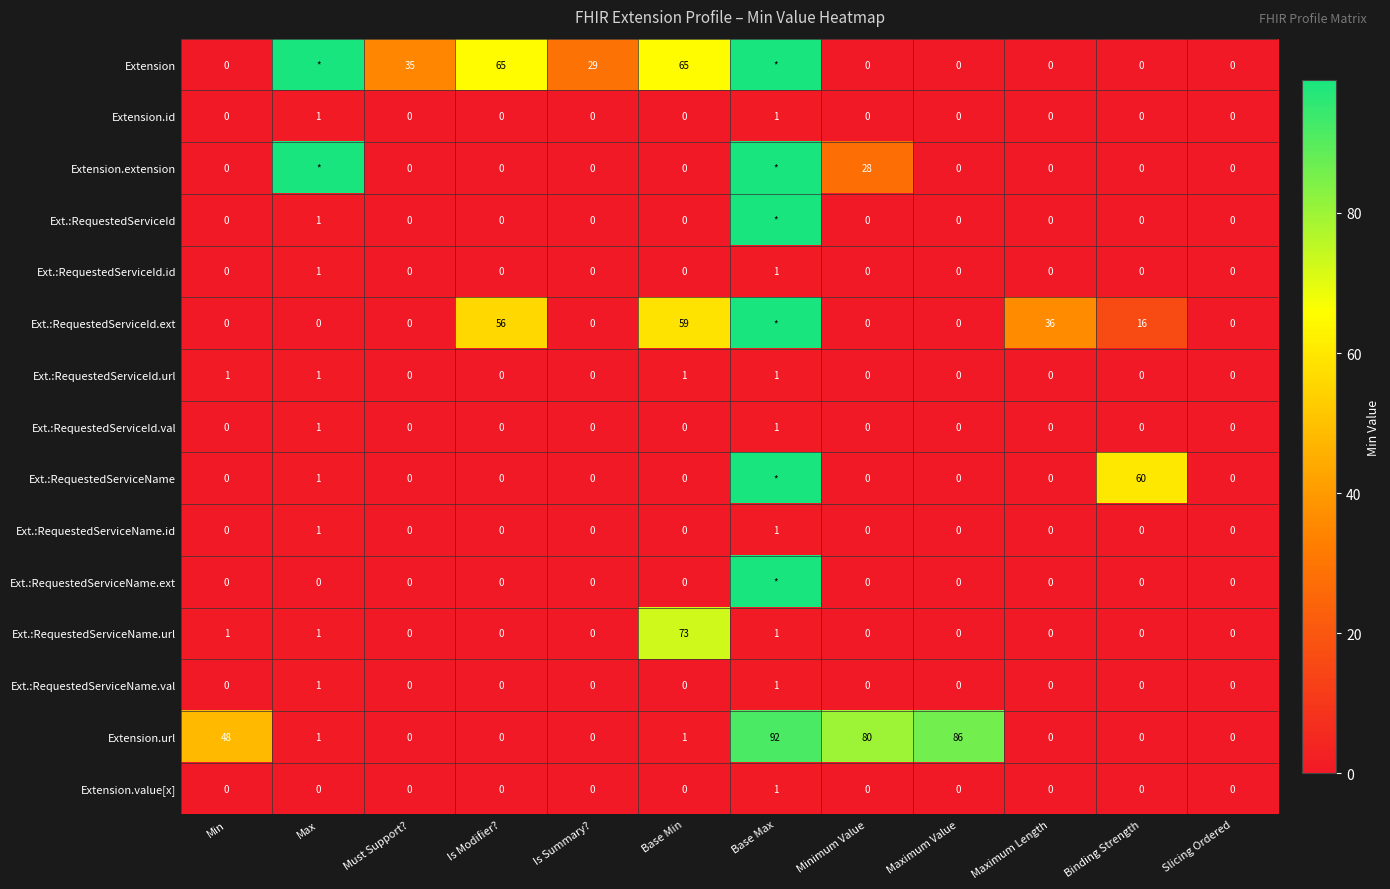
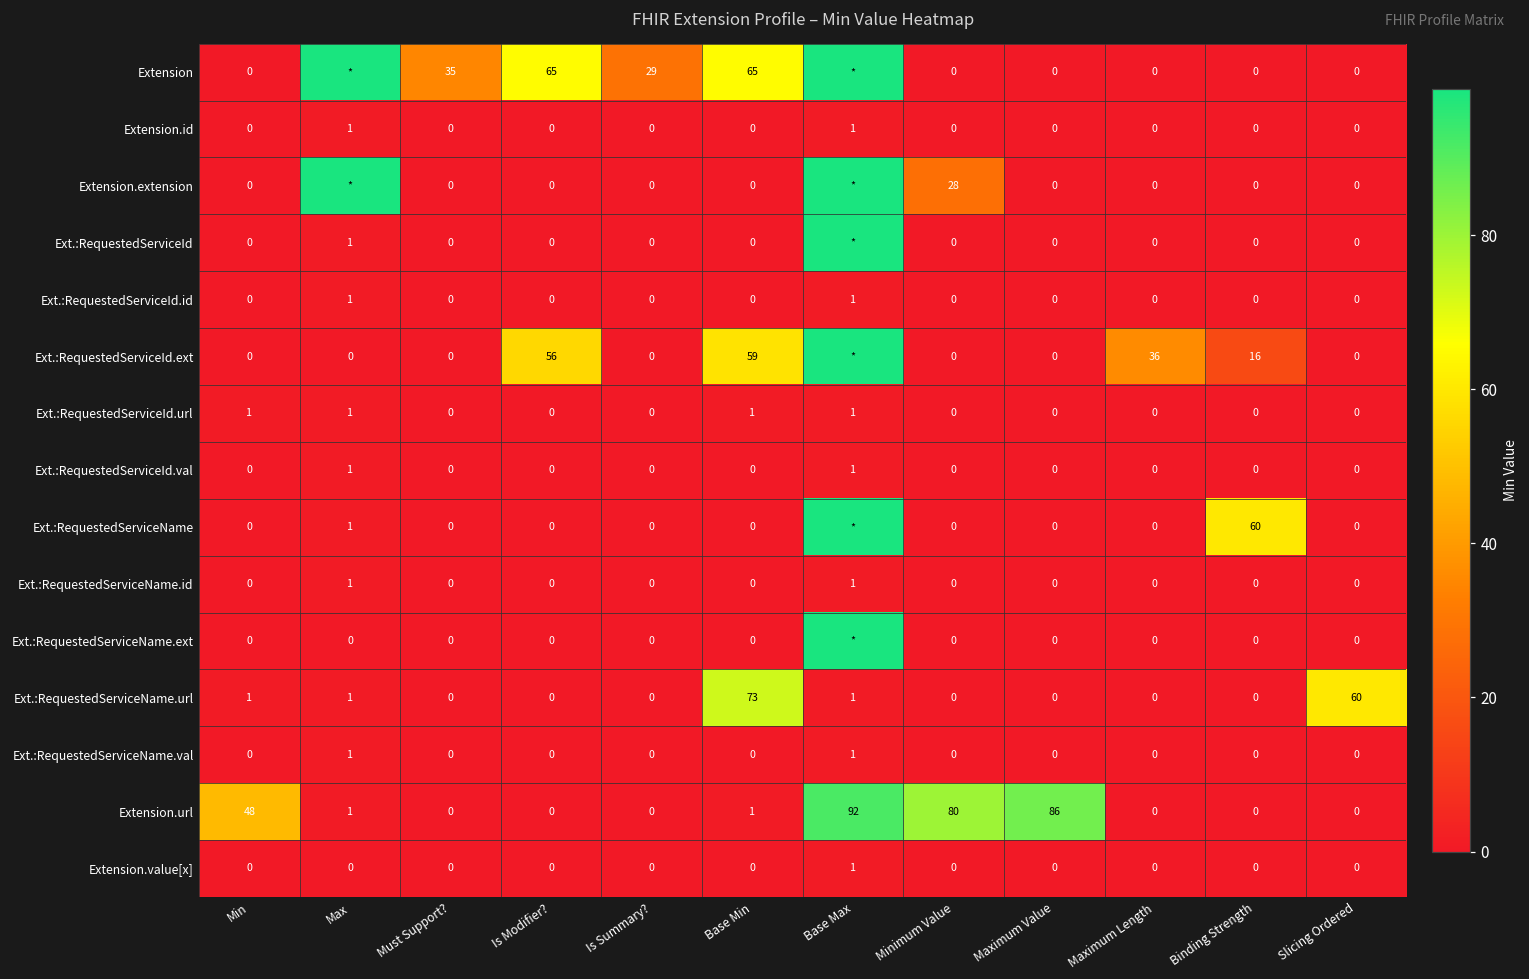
  {
    "Extension": {
      "Min": 0,
      "Must Support?": 35,
      "Is Modifier?": 65,
      "Is Summary?": 29,
      "Base Min": 65,
      "Minimum Value": 0,
      "Maximum Value": 0,
      "Maximum Length": 0,
      "Binding Strength": 0,
      "Slicing Ordered": 0
    },
    "Extension.id": {
      "Min": 0,
      "Max": 1,
      "Must Support?": 0,
      "Is Modifier?": 0,
      "Is Summary?": 0,
      "Base Min": 0,
      "Base Max": 1,
      "Minimum Value": 0,
      "Maximum Value": 0,
      "Maximum Length": 0,
      "Binding Strength": 0,
      "Slicing Ordered": 0
    },
    "Extension.extension": {
      "Min": 0,
      "Must Support?": 0,
      "Is Modifier?": 0,
      "Is Summary?": 0,
      "Base Min": 0,
      "Minimum Value": 28,
      "Maximum Value": 0,
      "Maximum Length": 0,
      "Binding Strength": 0,
      "Slicing Ordered": 0
    },
    "Ext.:RequestedServiceId": {
      "Min": 0,
      "Max": 1,
      "Must Support?": 0,
      "Is Modifier?": 0,
      "Is Summary?": 0,
      "Base Min": 0,
      "Minimum Value": 0,
      "Maximum Value": 0,
      "Maximum Length": 0,
      "Binding Strength": 0,
      "Slicing Ordered": 0
    },
    "Ext.:RequestedServiceId.id": {
      "Min": 0,
      "Max": 1,
      "Must Support?": 0,
      "Is Modifier?": 0,
      "Is Summary?": 0,
      "Base Min": 0,
      "Base Max": 1,
      "Minimum Value": 0,
      "Maximum Value": 0,
      "Maximum Length": 0,
      "Binding Strength": 0,
      "Slicing Ordered": 0
    },
    "Ext.:RequestedServiceId.ext": {
      "Min": 0,
      "Max": 0,
      "Must Support?": 0,
      "Is Modifier?": 56,
      "Is Summary?": 0,
      "Base Min": 59,
      "Minimum Value": 0,
      "Maximum Value": 0,
      "Maximum Length": 36,
      "Binding Strength": 16,
      "Slicing Ordered": 0
    },
    "Ext.:RequestedServiceId.url": {
      "Min": 1,
      "Max": 1,
      "Must Support?": 0,
      "Is Modifier?": 0,
      "Is Summary?": 0,
      "Base Min": 1,
      "Base Max": 1,
      "Minimum Value": 0,
      "Maximum Value": 0,
      "Maximum Length": 0,
      "Binding Strength": 0,
      "Slicing Ordered": 0
    },
    "Ext.:RequestedServiceId.val": {
      "Min": 0,
      "Max": 1,
      "Must Support?": 0,
      "Is Modifier?": 0,
      "Is Summary?": 0,
      "Base Min": 0,
      "Base Max": 1,
      "Minimum Value": 0,
      "Maximum Value": 0,
      "Maximum Length": 0,
      "Binding Strength": 0,
      "Slicing Ordered": 0
    },
    "Ext.:RequestedServiceName": {
      "Min": 0,
      "Max": 1,
      "Must Support?": 0,
      "Is Modifier?": 0,
      "Is Summary?": 0,
      "Base Min": 0,
      "Minimum Value": 0,
      "Maximum Value": 0,
      "Maximum Length": 0,
      "Binding Strength": 60,
      "Slicing Ordered": 0
    },
    "Ext.:RequestedServiceName.id": {
      "Min": 0,
      "Max": 1,
      "Must Support?": 0,
      "Is Modifier?": 0,
      "Is Summary?": 0,
      "Base Min": 0,
      "Base Max": 1,
      "Minimum Value": 0,
      "Maximum Value": 0,
      "Maximum Length": 0,
      "Binding Strength": 0,
      "Slicing Ordered": 0
    },
    "Ext.:RequestedServiceName.ext": {
      "Min": 0,
      "Max": 0,
      "Must Support?": 0,
      "Is Modifier?": 0,
      "Is Summary?": 0,
      "Base Min": 0,
      "Minimum Value": 0,
      "Maximum Value": 0,
      "Maximum Length": 0,
      "Binding Strength": 0,
      "Slicing Ordered": 0
    },
    "Ext.:RequestedServiceName.url": {
      "Min": 1,
      "Max": 1,
      "Must Support?": 0,
      "Is Modifier?": 0,
      "Is Summary?": 0,
      "Base Min": 73,
      "Base Max": 1,
      "Minimum Value": 0,
      "Maximum Value": 0,
      "Maximum Length": 0,
      "Binding Strength": 0,
-     "Slicing Ordered": 0
+     "Slicing Ordered": 60
    },
    "Ext.:RequestedServiceName.val": {
      "Min": 0,
      "Max": 1,
      "Must Support?": 0,
      "Is Modifier?": 0,
      "Is Summary?": 0,
      "Base Min": 0,
      "Base Max": 1,
      "Minimum Value": 0,
      "Maximum Value": 0,
      "Maximum Length": 0,
      "Binding Strength": 0,
      "Slicing Ordered": 0
    },
    "Extension.url": {
      "Min": 48,
      "Max": 1,
      "Must Support?": 0,
      "Is Modifier?": 0,
      "Is Summary?": 0,
      "Base Min": 1,
      "Base Max": 92,
      "Minimum Value": 80,
      "Maximum Value": 86,
      "Maximum Length": 0,
      "Binding Strength": 0,
      "Slicing Ordered": 0
    },
    "Extension.value[x]": {
      "Min": 0,
      "Max": 0,
      "Must Support?": 0,
      "Is Modifier?": 0,
      "Is Summary?": 0,
      "Base Min": 0,
      "Base Max": 1,
      "Minimum Value": 0,
      "Maximum Value": 0,
      "Maximum Length": 0,
      "Binding Strength": 0,
      "Slicing Ordered": 0
    }
  }
